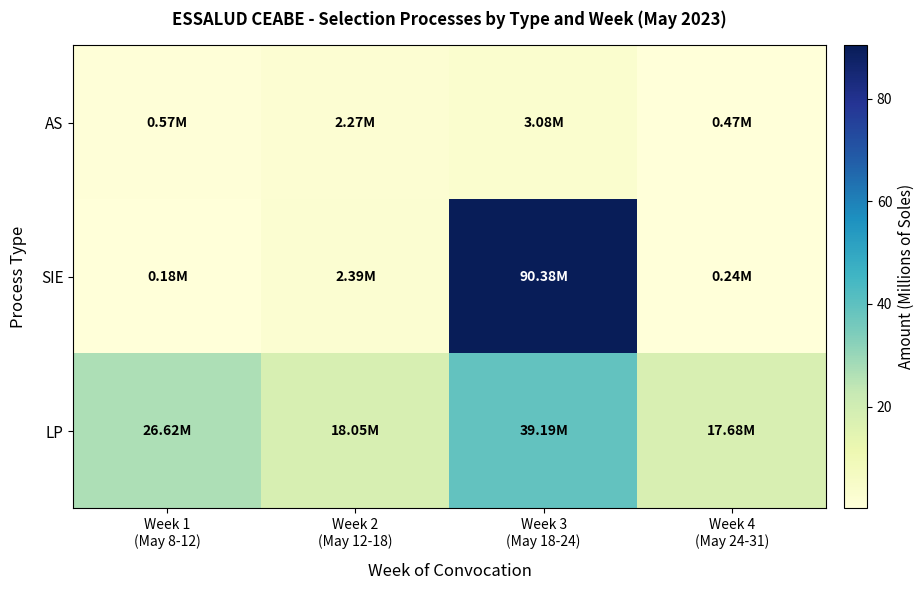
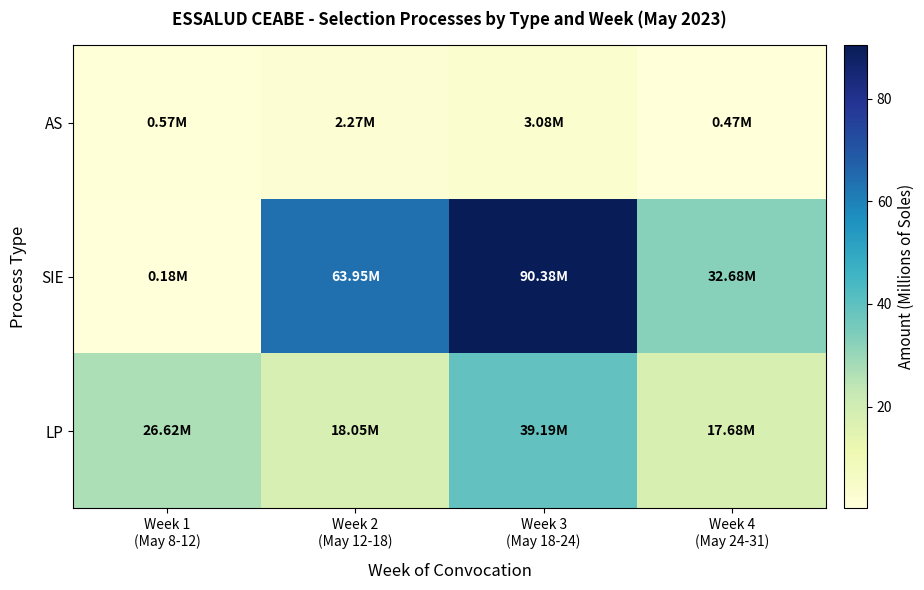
  {
    "AS": {
      "Week 1 (May 8-12)": "0.57M",
      "Week 2 (May 12-18)": "2.27M",
      "Week 3 (May 18-24)": "3.08M",
      "Week 4 (May 24-31)": "0.47M"
    },
    "SIE": {
      "Week 1 (May 8-12)": "0.18M",
-     "Week 2 (May 12-18)": "2.39M",
+     "Week 2 (May 12-18)": "63.95M",
      "Week 3 (May 18-24)": "90.38M",
-     "Week 4 (May 24-31)": "0.24M"
+     "Week 4 (May 24-31)": "32.68M"
    },
    "LP": {
      "Week 1 (May 8-12)": "26.62M",
      "Week 2 (May 12-18)": "18.05M",
      "Week 3 (May 18-24)": "39.19M",
      "Week 4 (May 24-31)": "17.68M"
    }
  }
